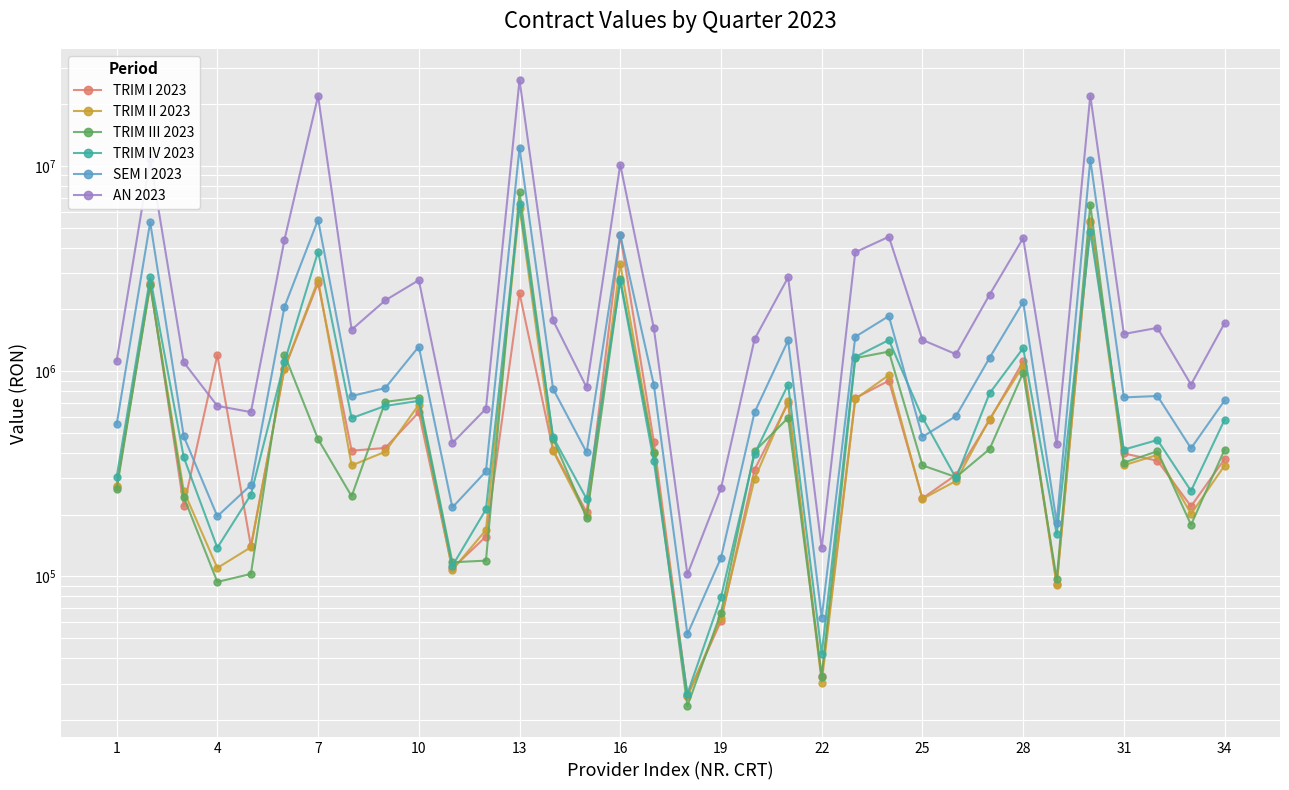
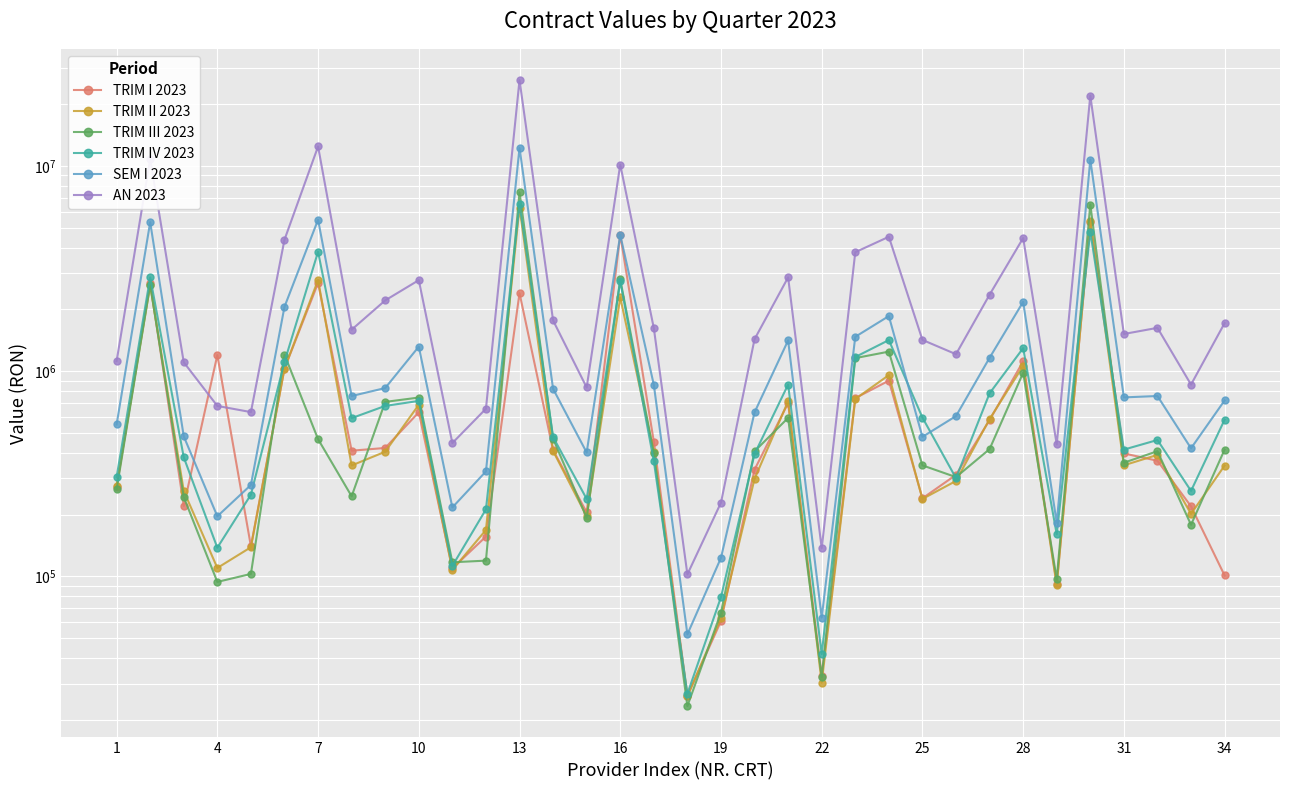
  {
    "TRIM I 2023": {
      "4": 1200000,
      "7": 2700000,
      "10": 630000,
      "13": 2400000,
      "19": 61000,
      "28": 1100000,
      "31": 400000,
-     "34": 370000
+     "34": 100000
    },
    "TRIM II 2023": {
      "4": 110000,
      "7": 2800000,
      "10": 690000,
      "13": 6300000,
-     "16": 3300000,
+     "16": 2300000,
      "19": 63000,
      "22": 30000,
      "28": 1100000,
      "31": 350000,
      "34": 350000
    },
    "TRIM III 2023": {
      "1": 270000,
      "4": 90000,
      "7": 470000,
      "10": 740000,
      "13": 7400000,
      "19": 67000,
      "25": 350000,
      "28": 1000000,
      "31": 360000,
      "34": 410000
    },
    "AN 2023": {
      "1": 1100000,
      "4": 680000,
-     "7": 22000000,
+     "7": 12000000,
      "10": 2800000,
      "13": 26000000,
      "16": 10000000,
-     "19": 270000,
+     "19": 230000,
      "22": 140000,
      "25": 1400000,
      "28": 4500000,
      "31": 1500000,
      "34": 1700000
    }
  }
